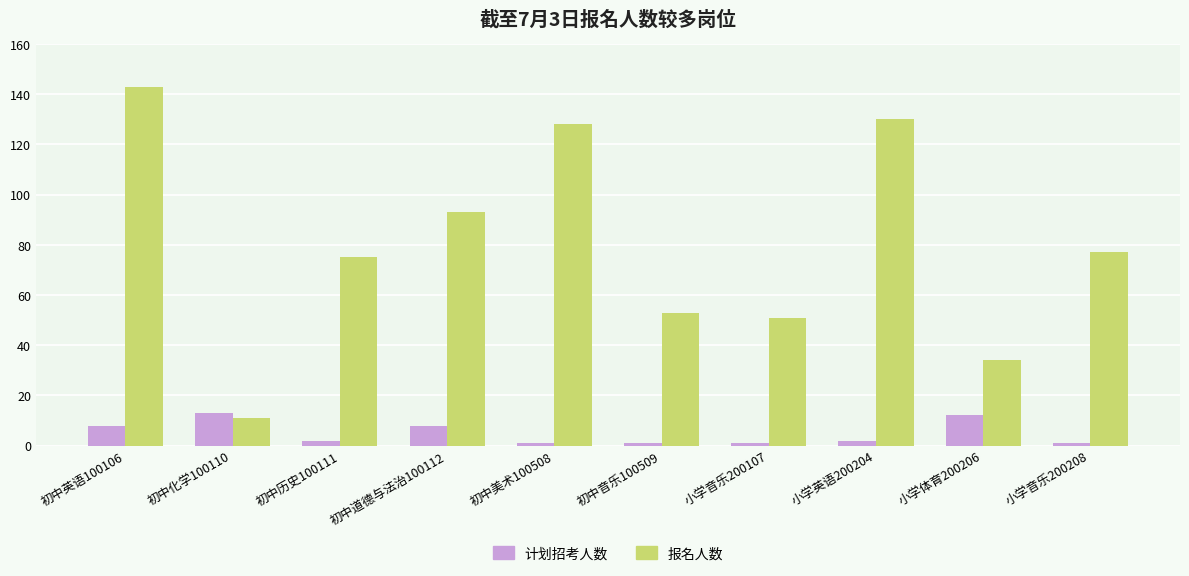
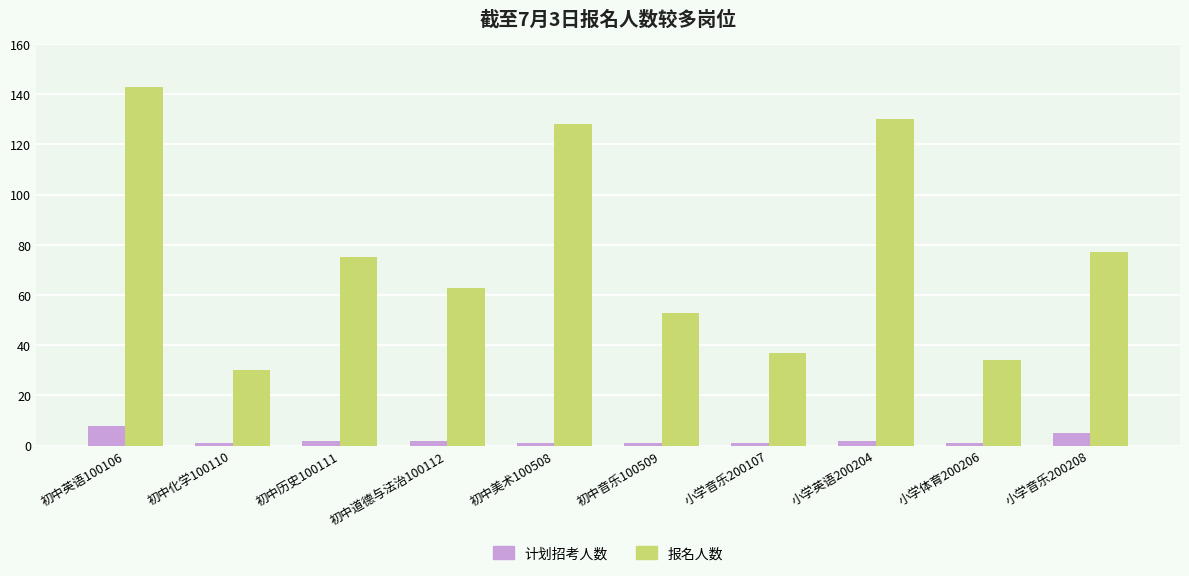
  {
    "计划招考人数": {
      "初中英语100106": 8,
-     "初中化学100110": 13,
+     "初中化学100110": 1,
      "初中历史100111": 2,
-     "初中道德与法治100112": 8,
+     "初中道德与法治100112": 2,
      "初中美术100508": 1,
      "初中音乐100509": 1,
      "小学音乐200107": 1,
      "小学英语200204": 2,
-     "小学体育200206": 12,
-     "小学音乐200208": 1
+     "小学体育200206": 1,
+     "小学音乐200208": 5
    },
    "报名人数": {
      "初中英语100106": 143,
-     "初中化学100110": 11,
+     "初中化学100110": 30,
      "初中历史100111": 75,
-     "初中道德与法治100112": 93,
+     "初中道德与法治100112": 63,
      "初中美术100508": 128,
      "初中音乐100509": 53,
-     "小学音乐200107": 51,
+     "小学音乐200107": 37,
      "小学英语200204": 130,
      "小学体育200206": 34,
      "小学音乐200208": 77
    }
  }
